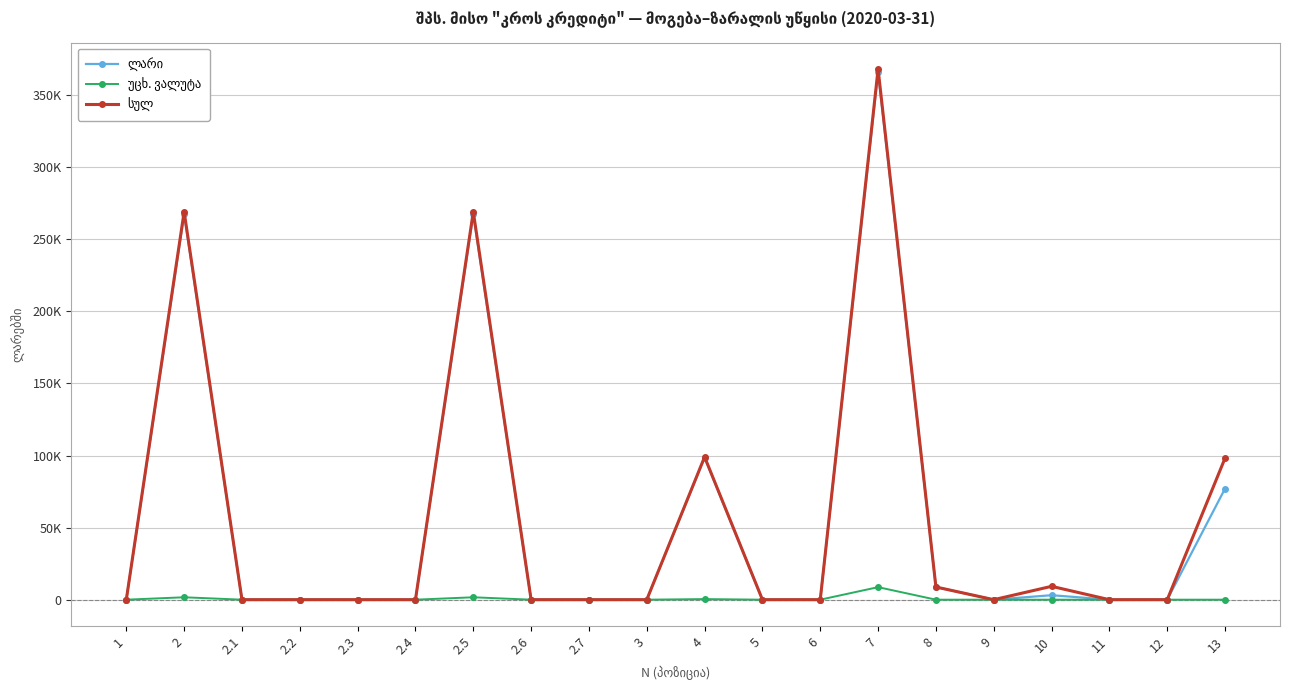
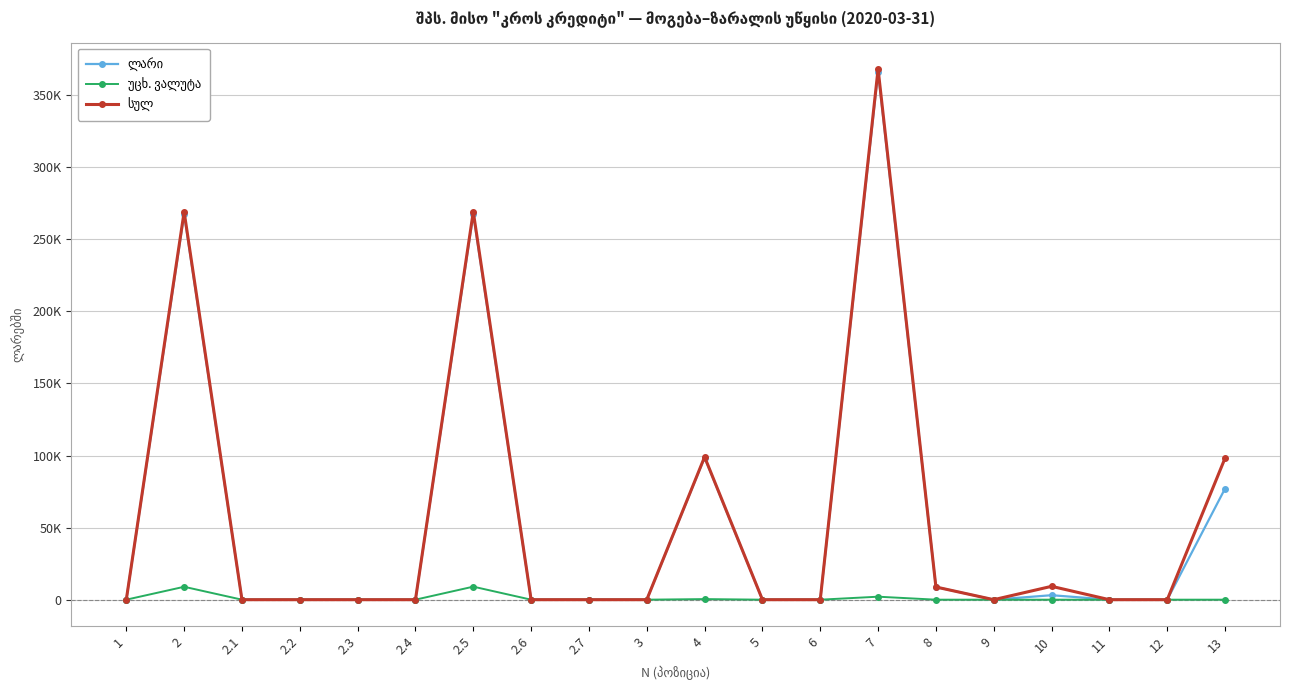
  {
    "ლარი": {
      "7": 366000,
      "10": 3000,
      "13": 77000
    },
    "უცხ. ვალუტა": {
-     "2": 2000,
-     "2.5": 2000,
+     "2": 9000,
+     "2.5": 9000,
      "4": 0,
-     "7": 9000,
+     "7": 2000,
      "8": 0,
      "10": 0,
      "13": 0
    },
    "სულ": {
      "7": 368000,
      "10": 9000,
      "13": 98000
    }
  }
